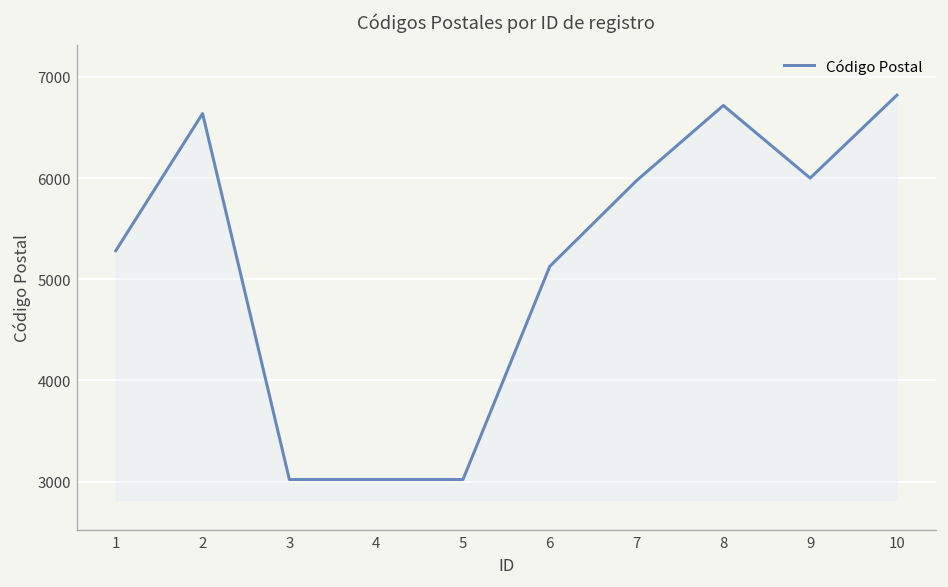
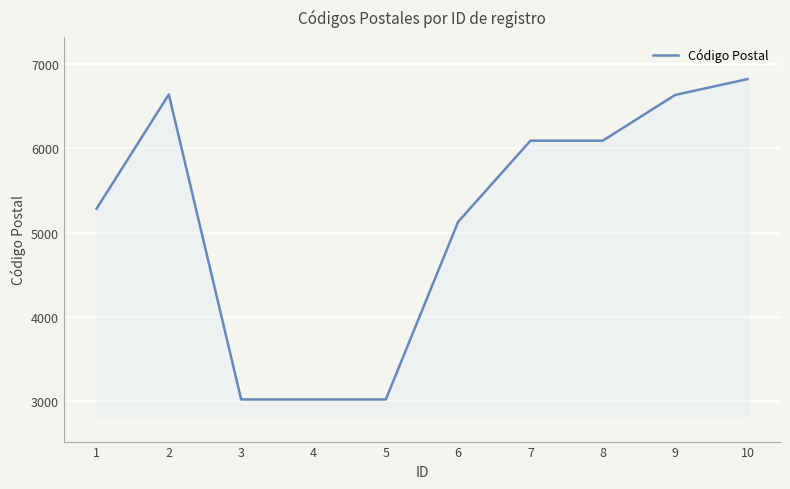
  {
    "1": 5300,
    "2": 6600,
    "3": 3000,
    "4": 3000,
    "5": 3000,
    "6": 5100,
-   "7": 6000,
-   "8": 6700,
-   "9": 6000,
+   "7": 6100,
+   "8": 6100,
+   "9": 6600,
    "10": 6800
  }
